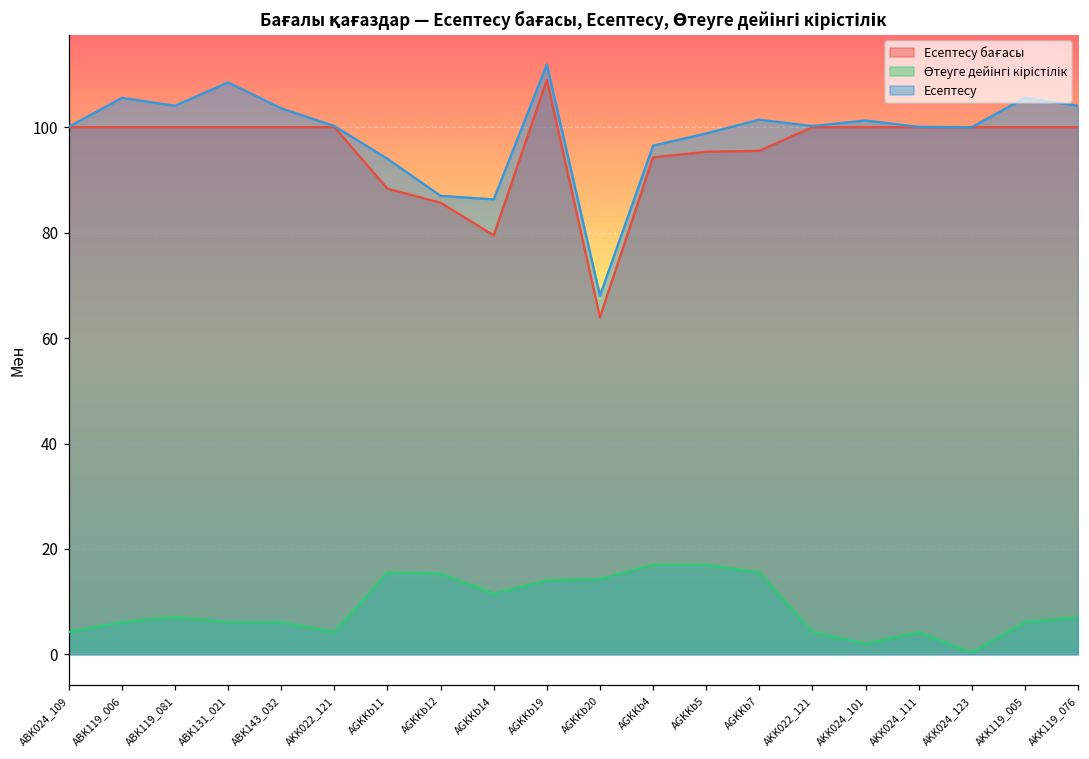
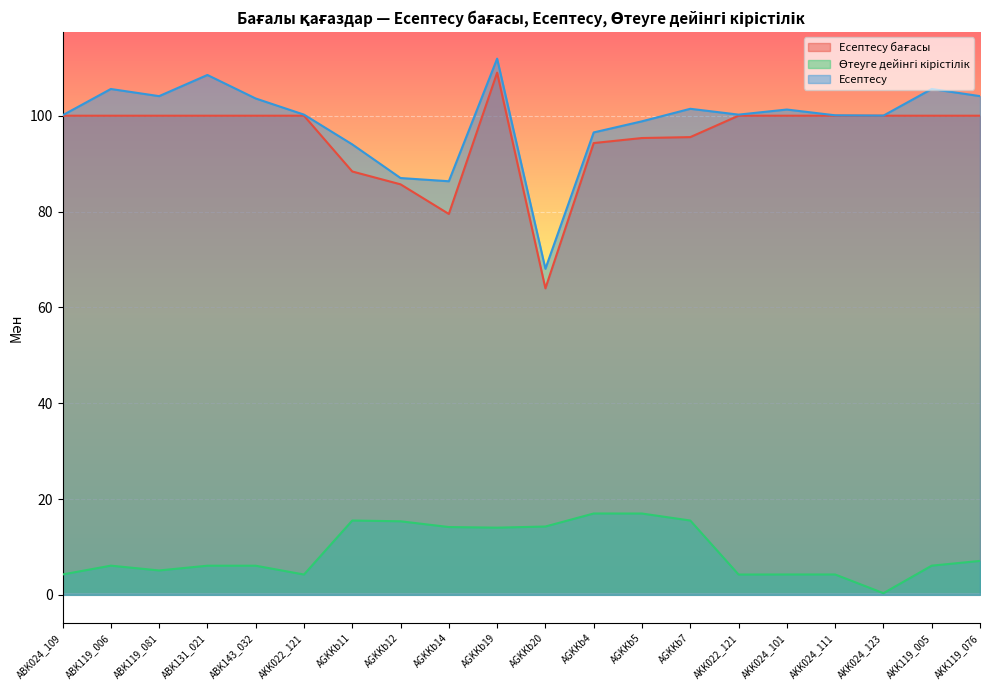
  {
    "Есептесу бағасы": {
      "ABK119_006": 100,
      "ABK119_081": 100,
      "ABK131_021": 100,
      "ABK143_032": 100,
      "AGKKb11": 88,
      "AGKKb12": 86,
      "AGKKb14": 79,
      "AGKKb19": 109,
      "AGKKb20": 64,
      "AGKKb4": 94,
      "AGKKb5": 95,
      "AGKKb7": 96,
      "AKK024_101": 100,
      "AKK119_005": 100,
      "AKK119_076": 100
    },
    "Өтеуге дейінгі кірістілік": {
      "ABK024_109": 4,
      "ABK119_006": 6,
-     "ABK119_081": 7,
+     "ABK119_081": 5,
      "ABK131_021": 6,
      "ABK143_032": 6,
      "AGKKb11": 16,
      "AGKKb12": 15,
-     "AGKKb14": 12,
+     "AGKKb14": 14,
      "AGKKb19": 14,
      "AGKKb20": 14,
      "AGKKb4": 17,
      "AGKKb5": 17,
      "AGKKb7": 16,
-     "AKK024_101": 2,
+     "AKK024_101": 4,
      "AKK024_111": 4,
      "AKK024_123": 0,
      "AKK119_005": 6,
      "AKK119_076": 7
    },
    "Есептесу": {
      "ABK119_006": 106,
      "ABK119_081": 104,
      "ABK131_021": 108,
      "ABK143_032": 104,
      "AGKKb11": 94,
      "AGKKb12": 87,
      "AGKKb14": 86,
      "AGKKb19": 112,
      "AGKKb20": 68,
      "AGKKb4": 97,
      "AGKKb5": 99,
      "AGKKb7": 101,
      "AKK024_101": 101,
      "AKK119_076": 104
    }
  }
